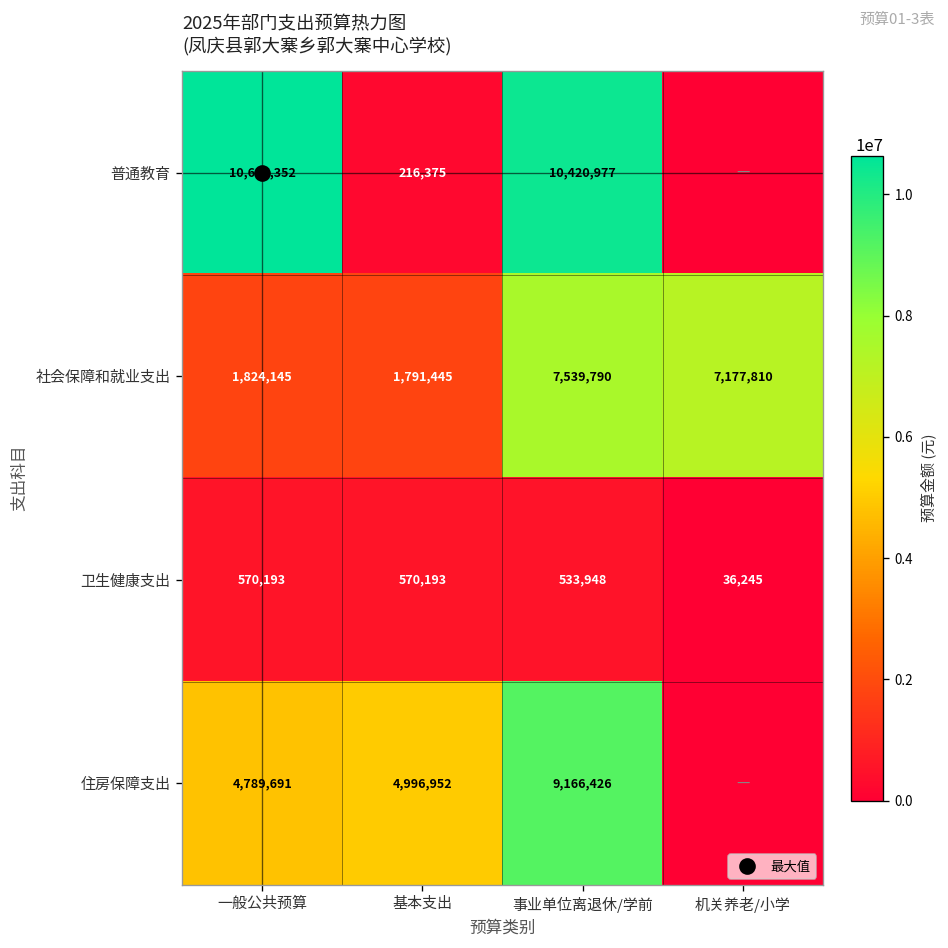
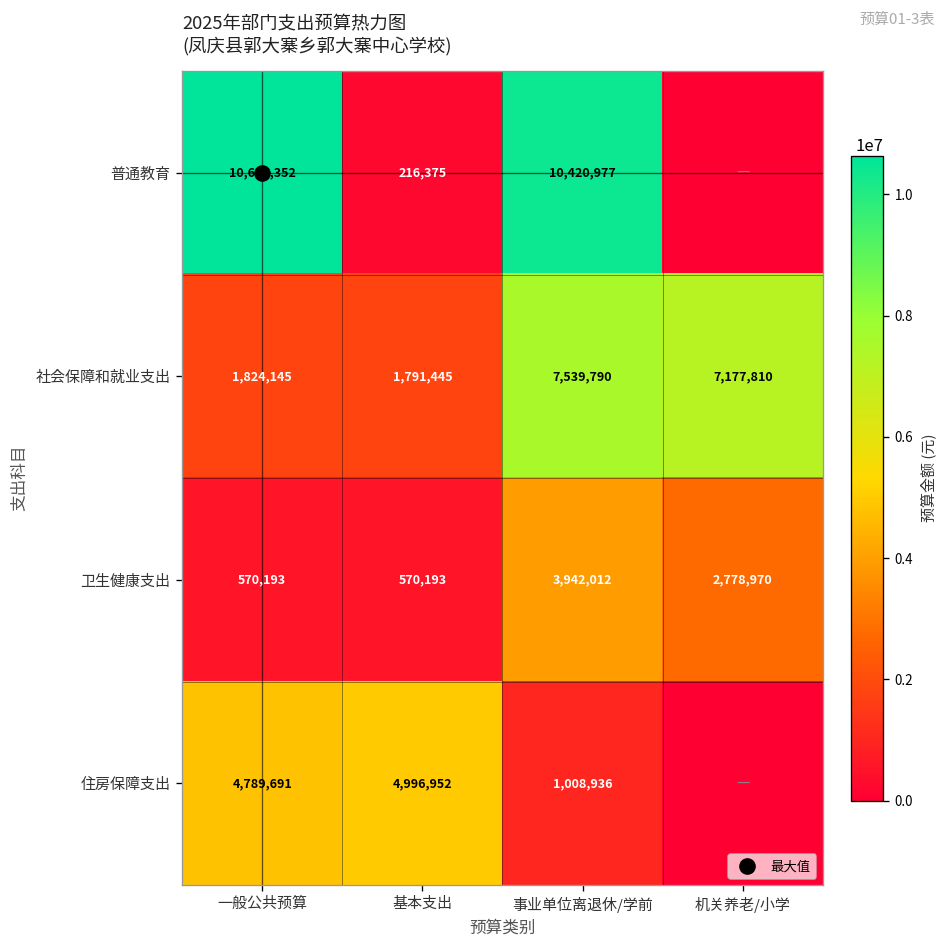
  {
    "普通教育": {
      "基本支出": "216,375",
      "事业单位离退休/学前": "10,420,977"
    },
    "社会保障和就业支出": {
      "一般公共预算": "1,824,145",
      "基本支出": "1,791,445",
      "事业单位离退休/学前": "7,539,790",
      "机关养老/小学": "7,177,810"
    },
    "卫生健康支出": {
      "一般公共预算": "570,193",
      "基本支出": "570,193",
-     "事业单位离退休/学前": "533,948",
-     "机关养老/小学": "36,245"
+     "事业单位离退休/学前": "3,942,012",
+     "机关养老/小学": "2,778,970"
    },
    "住房保障支出": {
      "一般公共预算": "4,789,691",
      "基本支出": "4,996,952",
-     "事业单位离退休/学前": "9,166,426"
+     "事业单位离退休/学前": "1,008,936"
    }
  }
